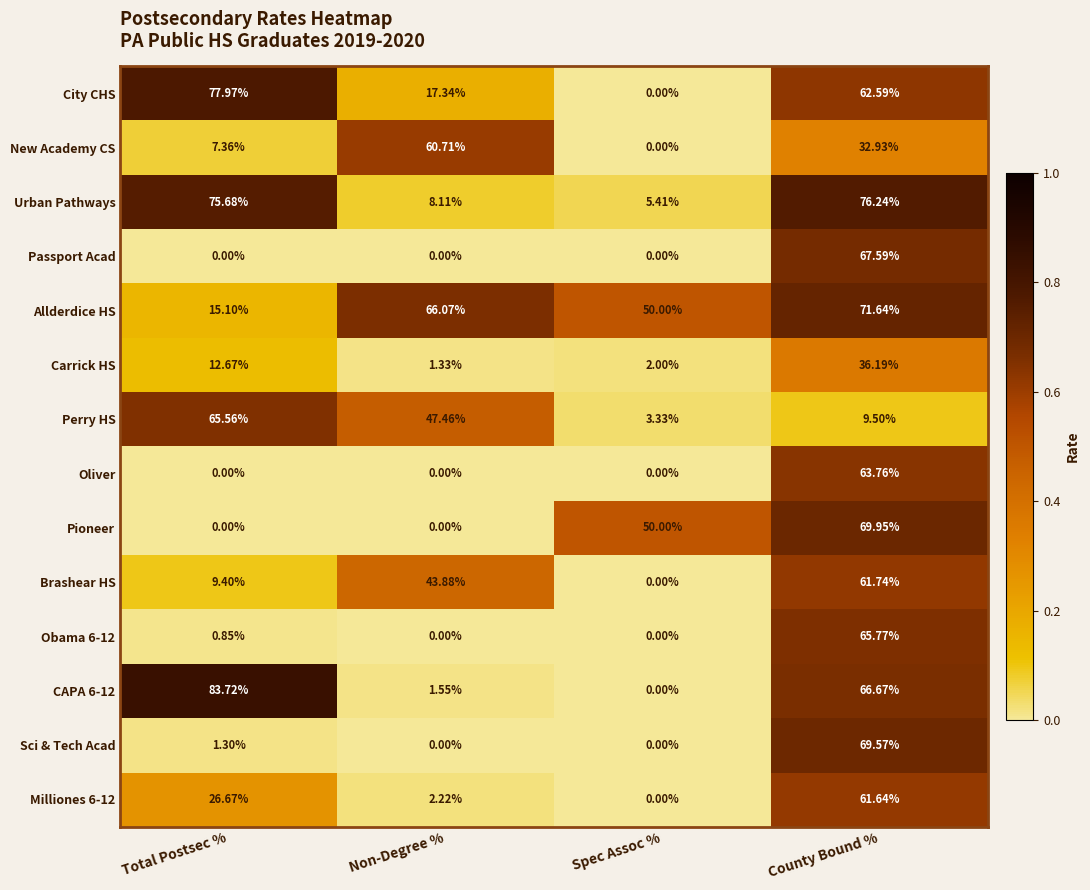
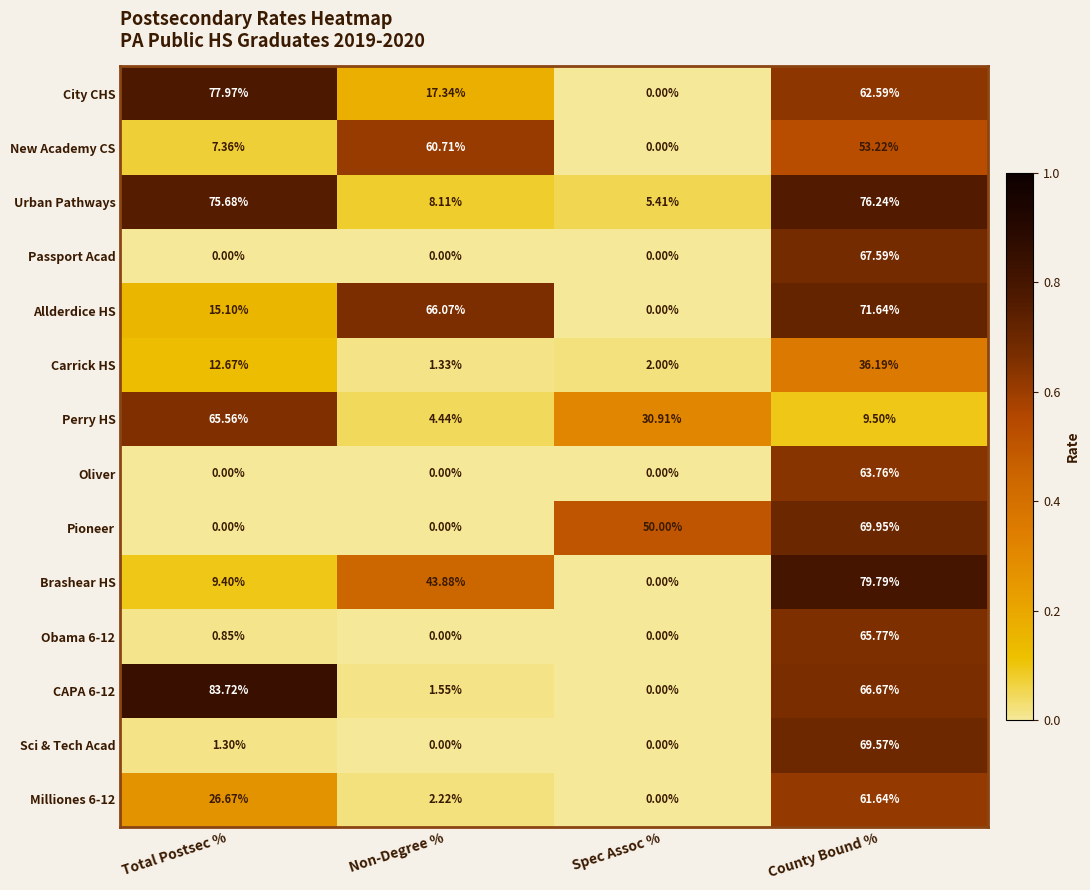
  {
    "City CHS": {
      "Total Postsec %": "77.97%",
      "Non-Degree %": "17.34%",
      "Spec Assoc %": "0.00%",
      "County Bound %": "62.59%"
    },
    "New Academy CS": {
      "Total Postsec %": "7.36%",
      "Non-Degree %": "60.71%",
      "Spec Assoc %": "0.00%",
-     "County Bound %": "32.93%"
+     "County Bound %": "53.22%"
    },
    "Urban Pathways": {
      "Total Postsec %": "75.68%",
      "Non-Degree %": "8.11%",
      "Spec Assoc %": "5.41%",
      "County Bound %": "76.24%"
    },
    "Passport Acad": {
      "Total Postsec %": "0.00%",
      "Non-Degree %": "0.00%",
      "Spec Assoc %": "0.00%",
      "County Bound %": "67.59%"
    },
    "Allderdice HS": {
      "Total Postsec %": "15.10%",
      "Non-Degree %": "66.07%",
-     "Spec Assoc %": "50.00%",
+     "Spec Assoc %": "0.00%",
      "County Bound %": "71.64%"
    },
    "Carrick HS": {
      "Total Postsec %": "12.67%",
      "Non-Degree %": "1.33%",
      "Spec Assoc %": "2.00%",
      "County Bound %": "36.19%"
    },
    "Perry HS": {
      "Total Postsec %": "65.56%",
-     "Non-Degree %": "47.46%",
-     "Spec Assoc %": "3.33%",
+     "Non-Degree %": "4.44%",
+     "Spec Assoc %": "30.91%",
      "County Bound %": "9.50%"
    },
    "Oliver": {
      "Total Postsec %": "0.00%",
      "Non-Degree %": "0.00%",
      "Spec Assoc %": "0.00%",
      "County Bound %": "63.76%"
    },
    "Pioneer": {
      "Total Postsec %": "0.00%",
      "Non-Degree %": "0.00%",
      "Spec Assoc %": "50.00%",
      "County Bound %": "69.95%"
    },
    "Brashear HS": {
      "Total Postsec %": "9.40%",
      "Non-Degree %": "43.88%",
      "Spec Assoc %": "0.00%",
-     "County Bound %": "61.74%"
+     "County Bound %": "79.79%"
    },
    "Obama 6-12": {
      "Total Postsec %": "0.85%",
      "Non-Degree %": "0.00%",
      "Spec Assoc %": "0.00%",
      "County Bound %": "65.77%"
    },
    "CAPA 6-12": {
      "Total Postsec %": "83.72%",
      "Non-Degree %": "1.55%",
      "Spec Assoc %": "0.00%",
      "County Bound %": "66.67%"
    },
    "Sci & Tech Acad": {
      "Total Postsec %": "1.30%",
      "Non-Degree %": "0.00%",
      "Spec Assoc %": "0.00%",
      "County Bound %": "69.57%"
    },
    "Milliones 6-12": {
      "Total Postsec %": "26.67%",
      "Non-Degree %": "2.22%",
      "Spec Assoc %": "0.00%",
      "County Bound %": "61.64%"
    }
  }
